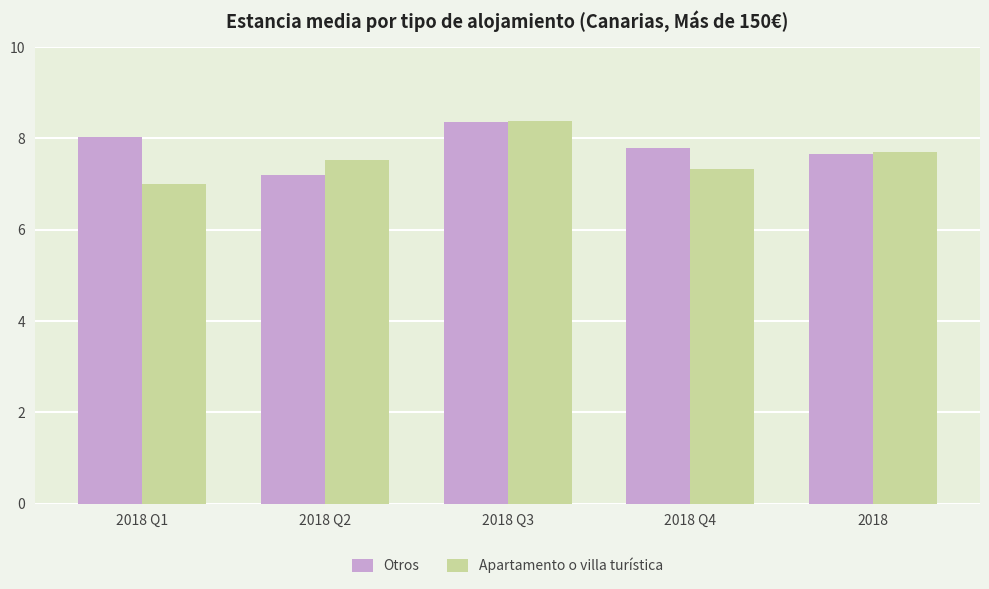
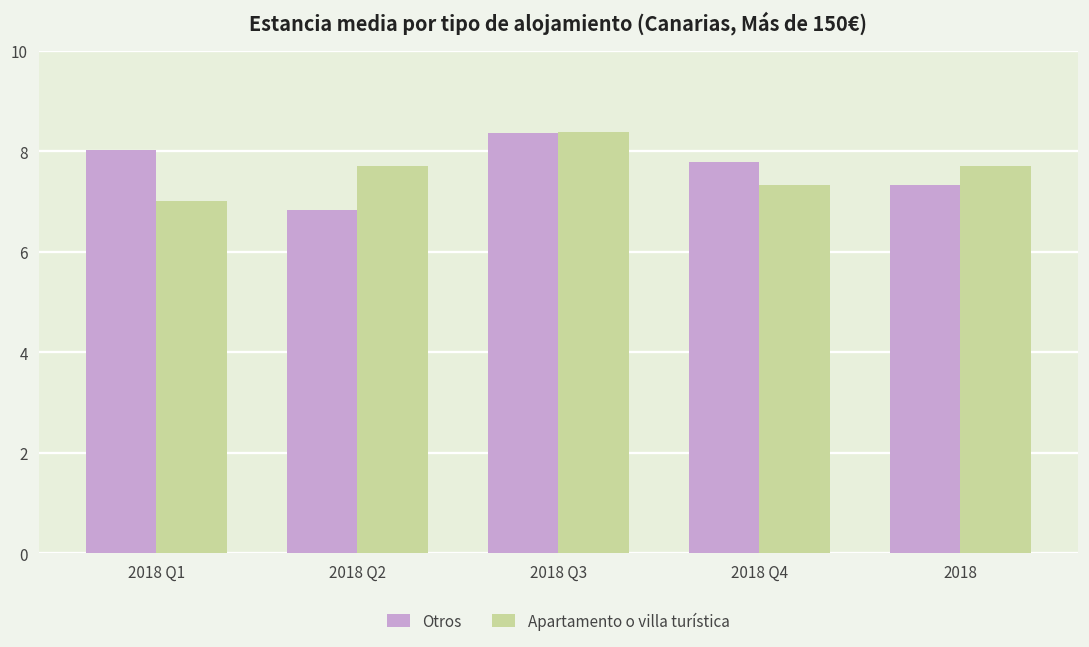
  {
    "Otros": {
      "2018 Q1": 8.0,
-     "2018 Q2": 7.2,
+     "2018 Q2": 6.8,
      "2018 Q3": 8.4,
      "2018 Q4": 7.8,
-     "2018": 7.7
+     "2018": 7.3
    },
    "Apartamento o villa turística": {
      "2018 Q1": 7.0,
-     "2018 Q2": 7.5,
+     "2018 Q2": 7.7,
      "2018 Q3": 8.4,
      "2018 Q4": 7.3,
      "2018": 7.7
    }
  }
